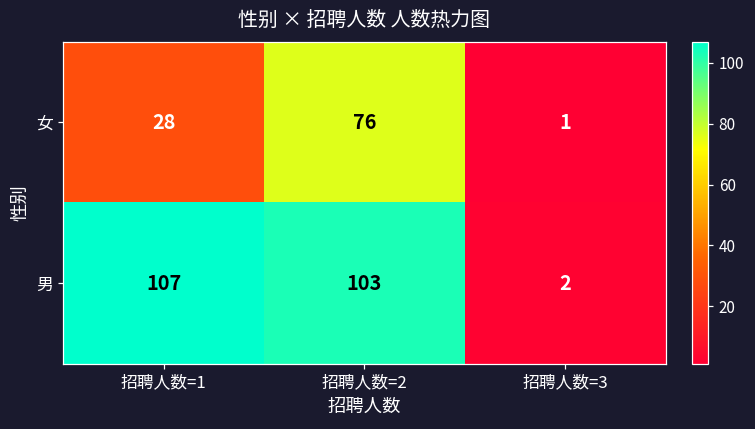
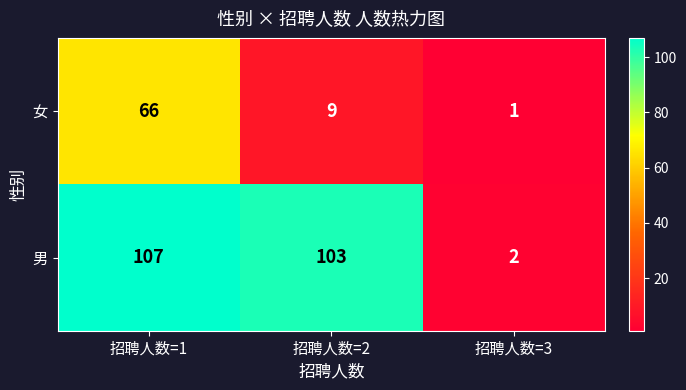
  {
    "女": {
-     "招聘人数=1": 28,
-     "招聘人数=2": 76,
+     "招聘人数=1": 66,
+     "招聘人数=2": 9,
      "招聘人数=3": 1
    },
    "男": {
      "招聘人数=1": 107,
      "招聘人数=2": 103,
      "招聘人数=3": 2
    }
  }
